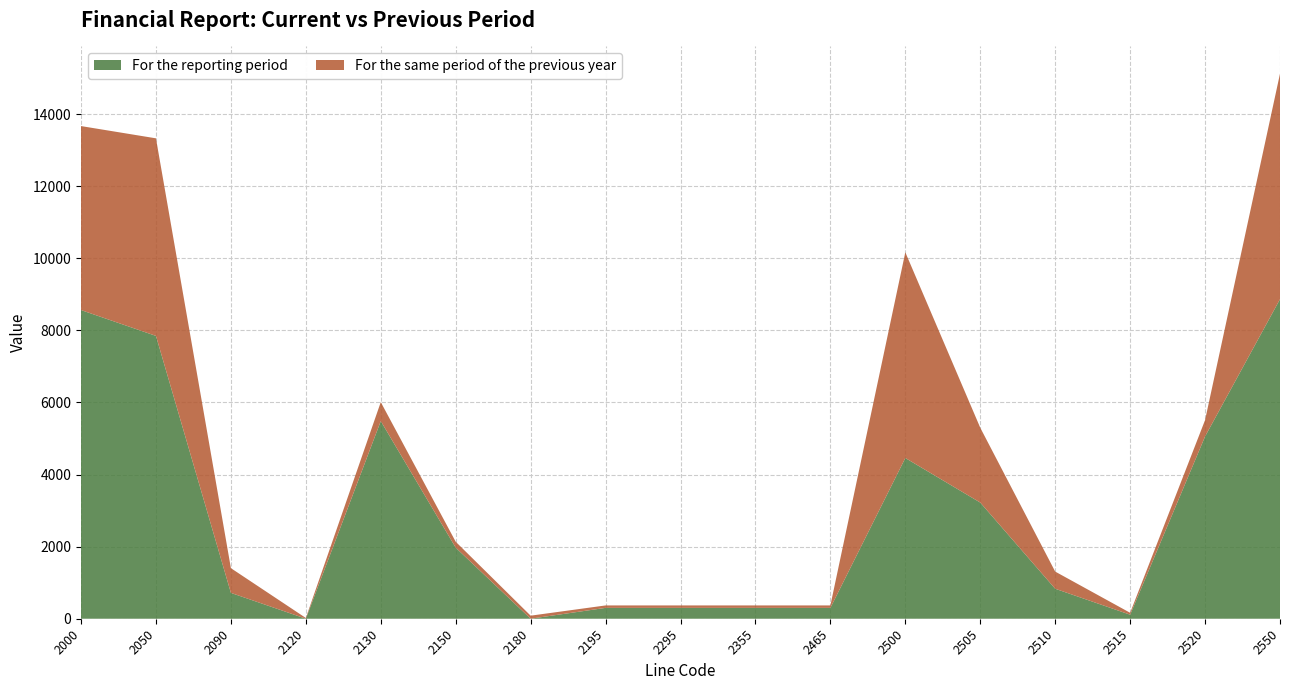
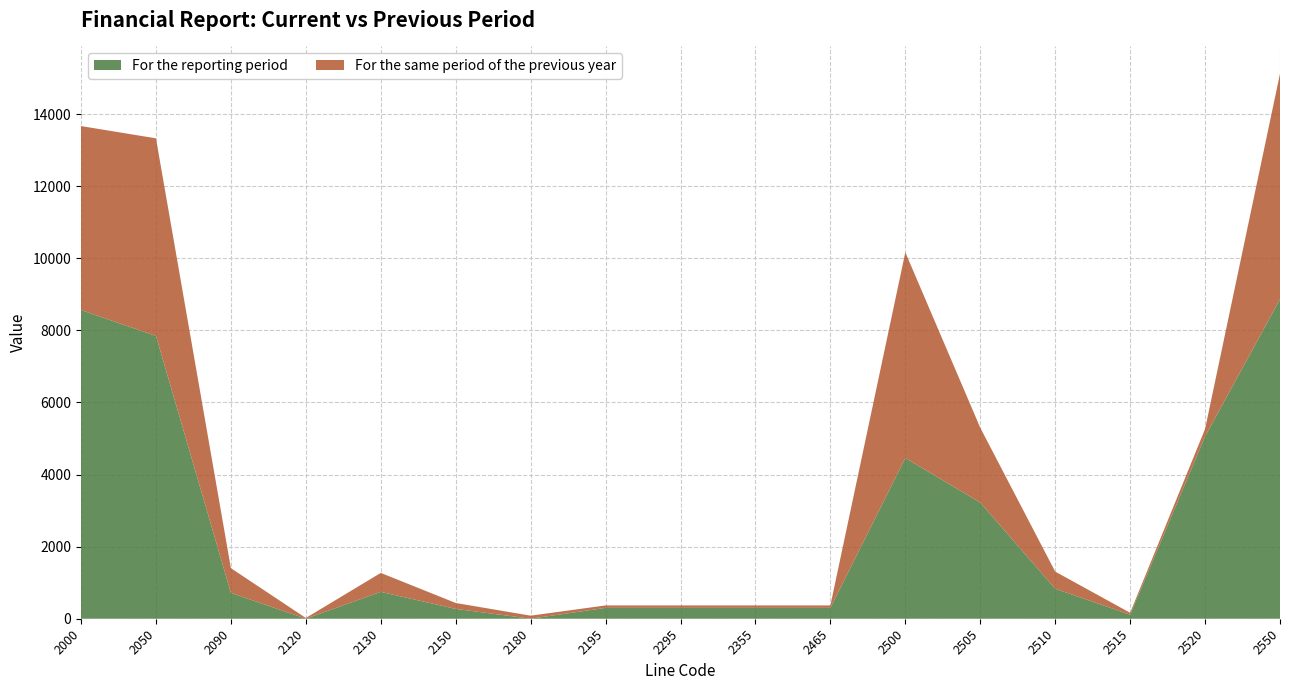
  {
    "For the reporting period": {
      "2000": 8600,
      "2050": 7800,
      "2090": 700,
-     "2130": 5500,
-     "2150": 2000,
+     "2130": 700,
+     "2150": 300,
      "2500": 4500,
      "2505": 3200,
      "2510": 800,
      "2520": 5100,
      "2550": 8900
    },
    "For the same period of the previous year": {
      "2000": 5100,
      "2050": 5500,
      "2090": 700,
      "2130": 500,
      "2150": 200,
      "2180": 100,
      "2500": 5700,
      "2505": 2100,
      "2510": 500,
-     "2520": 500,
+     "2520": 200,
      "2550": 6300
    }
  }
